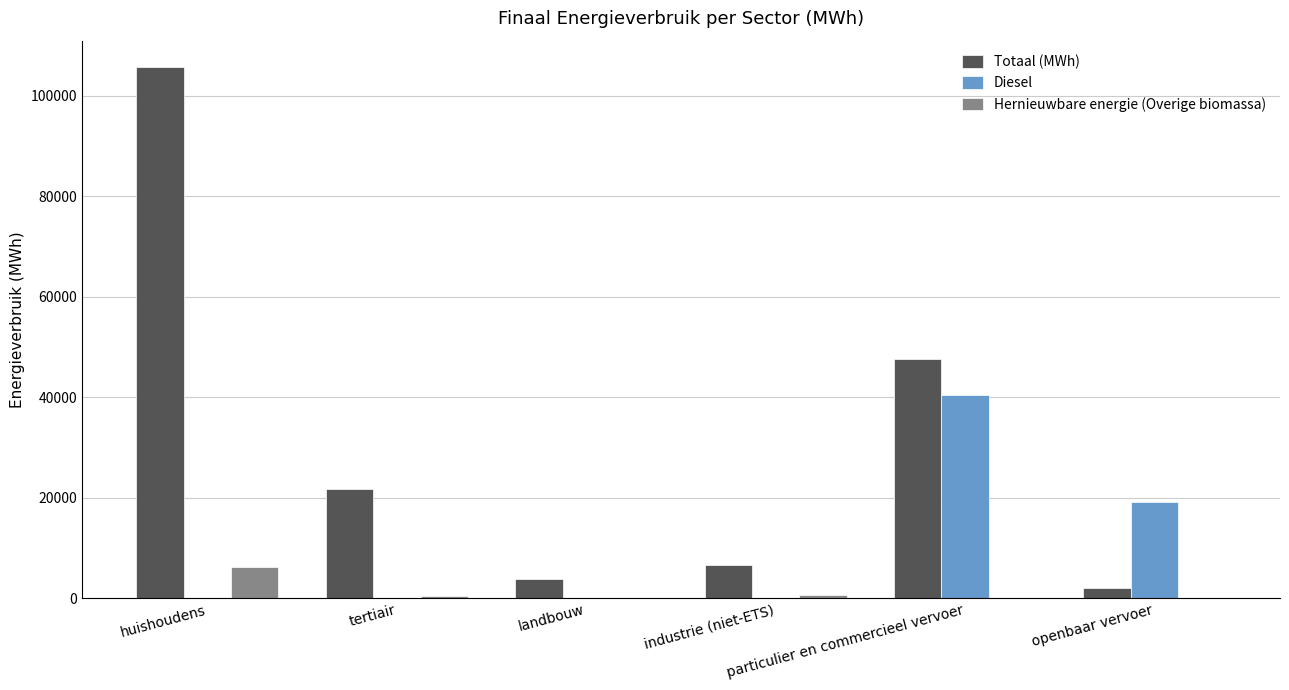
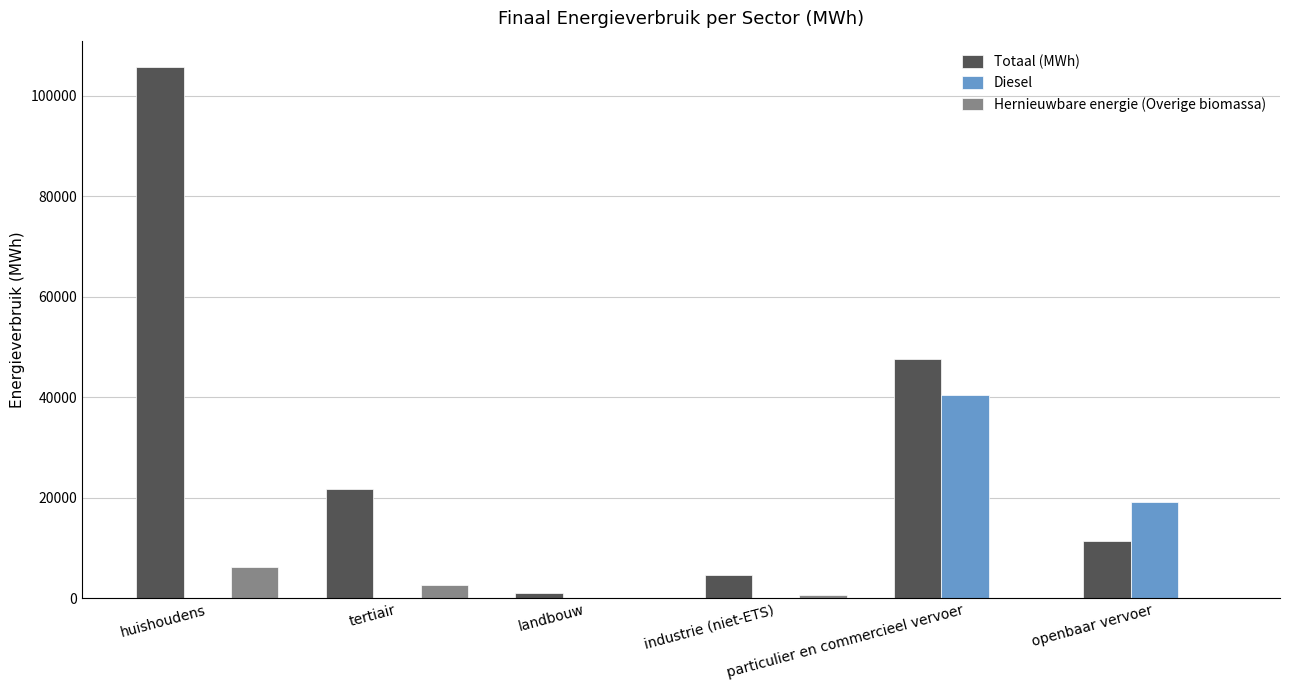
  {
    "Totaal (MWh)": {
      "huishoudens": 106000,
      "tertiair": 22000,
-     "landbouw": 4000,
-     "industrie (niet-ETS)": 7000,
+     "landbouw": 1000,
+     "industrie (niet-ETS)": 5000,
      "particulier en commercieel vervoer": 48000,
-     "openbaar vervoer": 2000
+     "openbaar vervoer": 11000
    },
    "Diesel": {
      "huishoudens": 0,
      "tertiair": 0,
      "landbouw": 0,
      "industrie (niet-ETS)": 0,
      "particulier en commercieel vervoer": 41000,
      "openbaar vervoer": 19000
    },
    "Hernieuwbare energie (Overige biomassa)": {
      "huishoudens": 6000,
-     "tertiair": 0,
+     "tertiair": 3000,
      "landbouw": 0,
      "industrie (niet-ETS)": 1000,
      "particulier en commercieel vervoer": 0,
      "openbaar vervoer": 0
    }
  }
